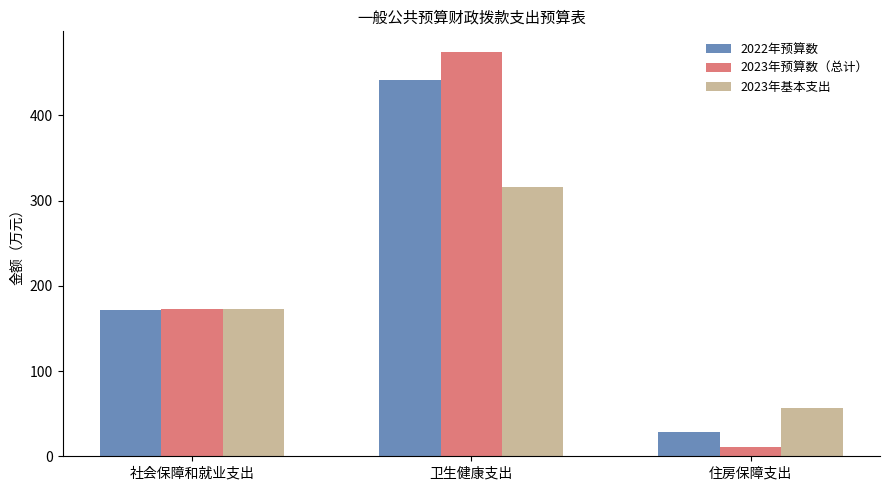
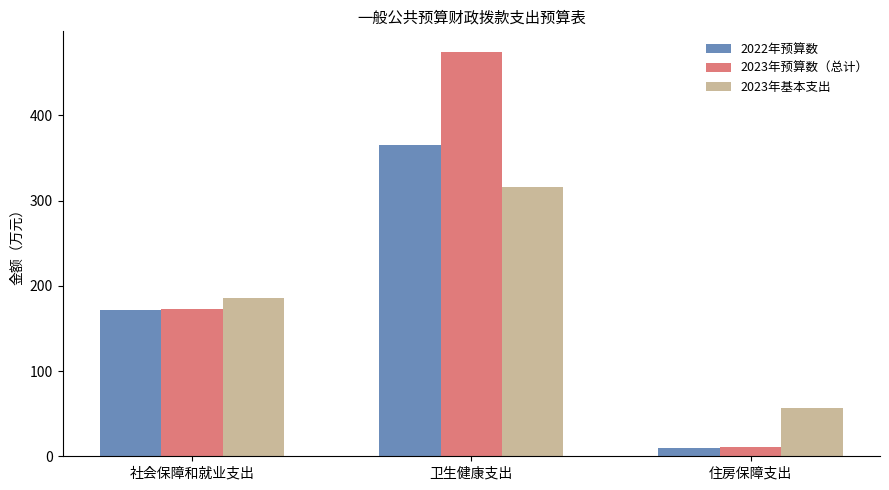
  {
    "2022年预算数": {
      "社会保障和就业支出": 170,
-     "卫生健康支出": 440,
-     "住房保障支出": 30
+     "卫生健康支出": 360,
+     "住房保障支出": 10
    },
    "2023年预算数（总计）": {
      "社会保障和就业支出": 170,
      "卫生健康支出": 470,
      "住房保障支出": 10
    },
    "2023年基本支出": {
-     "社会保障和就业支出": 170,
+     "社会保障和就业支出": 190,
      "卫生健康支出": 320,
      "住房保障支出": 60
    }
  }
